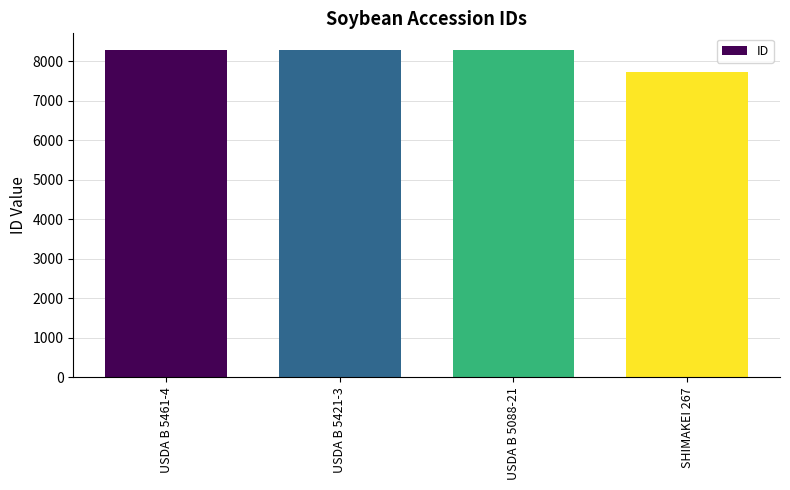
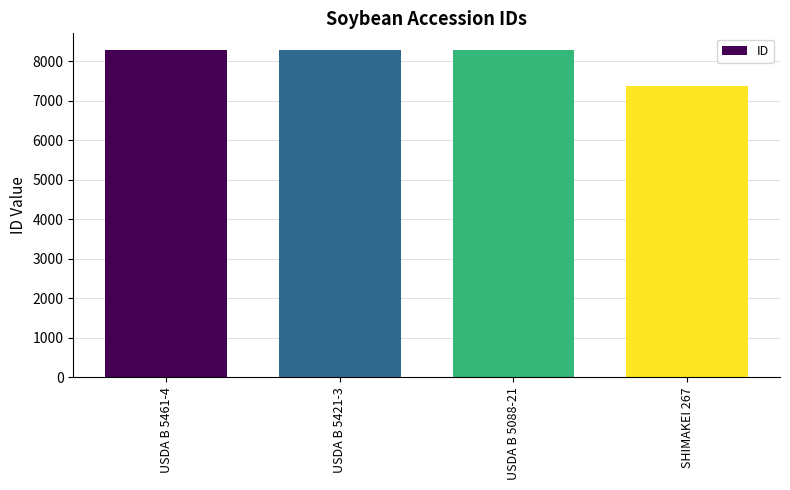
  {
    "USDA B 5461-4": 8300,
    "USDA B 5421-3": 8300,
    "USDA B 5088-21": 8300,
-   "SHIMAKEI 267": 7700
+   "SHIMAKEI 267": 7400
  }
